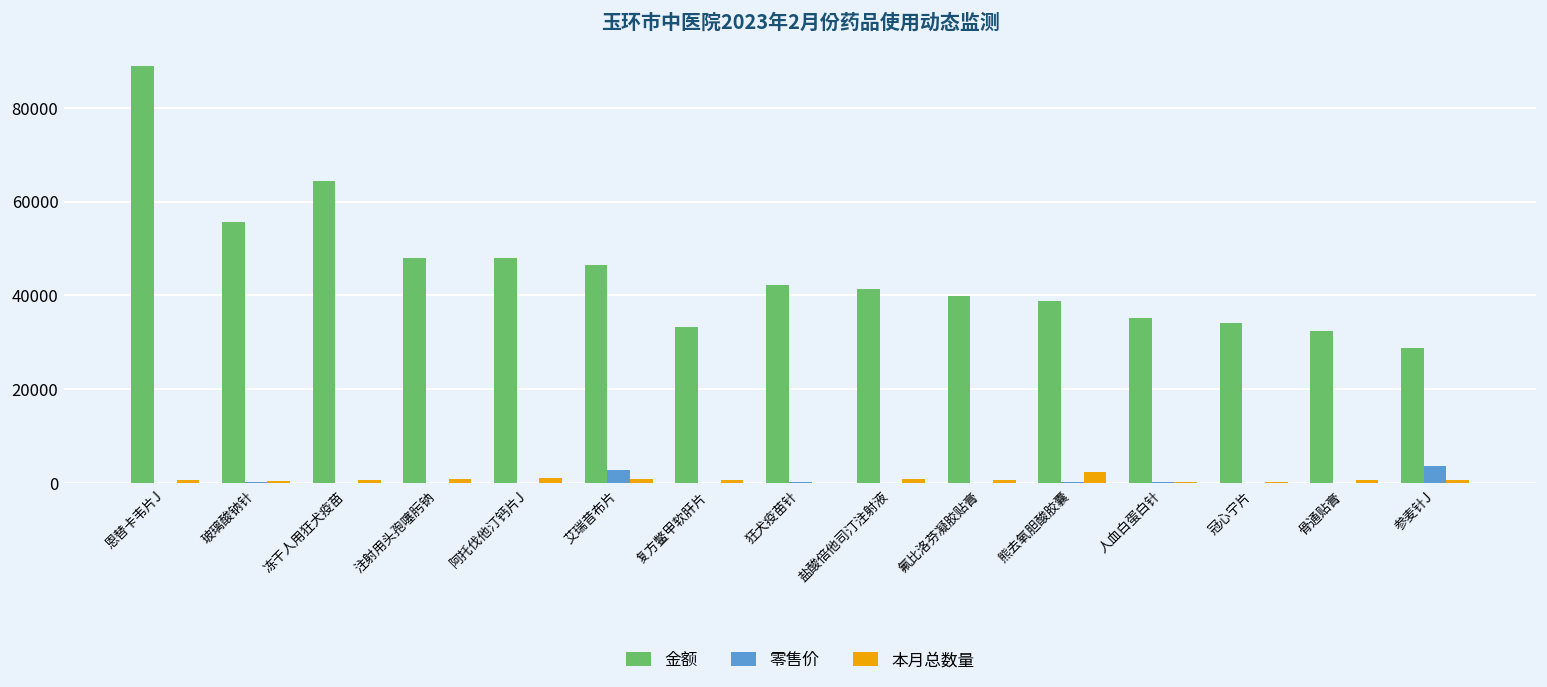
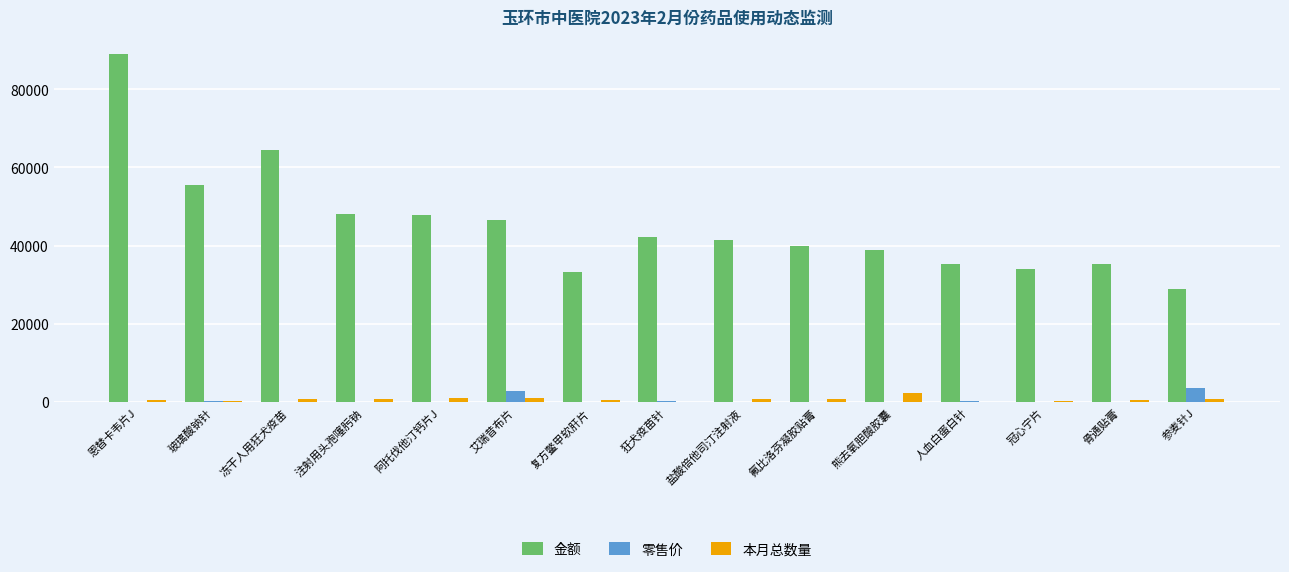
  {
    "金额": {
      "恩替卡韦片J": 89000,
      "玻璃酸钠针": 56000,
      "冻干人用狂犬疫苗": 64000,
      "注射用头孢噻肟钠": 48000,
      "阿托伐他汀钙片J": 48000,
      "艾瑞昔布片": 47000,
      "复方鳖甲软肝片": 33000,
      "狂犬疫苗针": 42000,
      "盐酸倍他司汀注射液": 41000,
      "氟比洛芬凝胶贴膏": 40000,
      "熊去氧胆酸胶囊": 39000,
      "人血白蛋白针": 35000,
      "冠心宁片": 34000,
-     "骨通贴膏": 32000,
+     "骨通贴膏": 35000,
      "参麦针J": 29000
    },
    "零售价": {
      "艾瑞昔布片": 3000,
      "参麦针J": 4000
    },
    "本月总数量": {
      "冻干人用狂犬疫苗": 1000,
      "注射用头孢噻肟钠": 1000,
      "阿托伐他汀钙片J": 1000,
      "艾瑞昔布片": 1000,
      "复方鳖甲软肝片": 1000,
      "盐酸倍他司汀注射液": 1000,
      "氟比洛芬凝胶贴膏": 1000,
      "熊去氧胆酸胶囊": 2000,
      "骨通贴膏": 1000,
      "参麦针J": 1000
    }
  }
